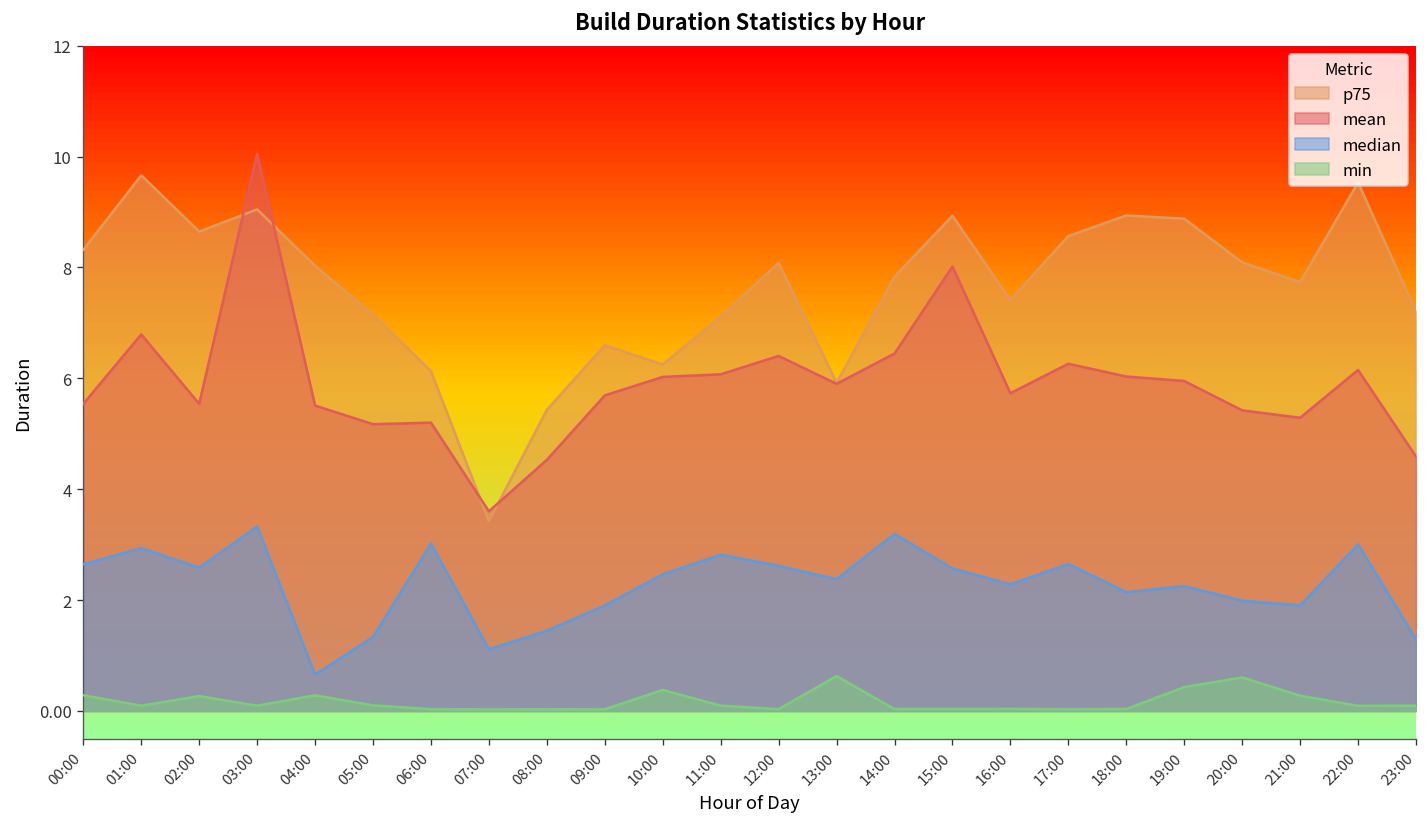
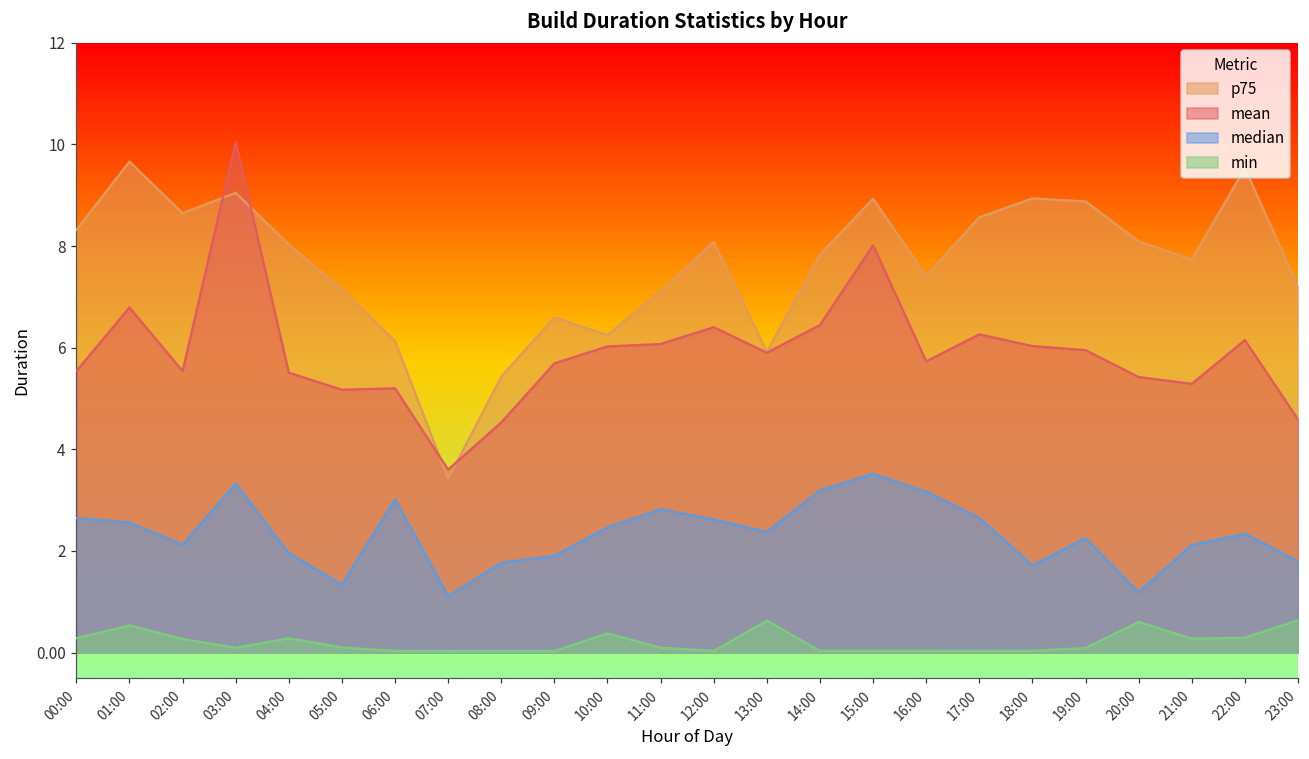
  {
    "median": {
      "00:00": 2.6,
-     "01:00": 2.9,
-     "02:00": 2.6,
+     "01:00": 2.6,
+     "02:00": 2.1,
      "03:00": 3.3,
-     "04:00": 0.7,
+     "04:00": 2.0,
      "05:00": 1.3,
      "06:00": 3.0,
      "07:00": 1.1,
-     "08:00": 1.4,
+     "08:00": 1.8,
      "09:00": 1.9,
      "10:00": 2.5,
      "11:00": 2.8,
      "12:00": 2.6,
      "13:00": 2.4,
      "14:00": 3.2,
-     "15:00": 2.6,
-     "16:00": 2.3,
+     "15:00": 3.5,
+     "16:00": 3.2,
      "17:00": 2.6,
-     "18:00": 2.1,
+     "18:00": 1.7,
      "19:00": 2.3,
-     "20:00": 2.0,
-     "21:00": 1.9,
-     "22:00": 3.0,
-     "23:00": 1.3
+     "20:00": 1.2,
+     "21:00": 2.1,
+     "22:00": 2.3,
+     "23:00": 1.8
    },
    "min": {
      "00:00": 0.3,
-     "01:00": 0.1,
+     "01:00": 0.5,
      "02:00": 0.3,
      "03:00": 0.1,
      "04:00": 0.3,
      "05:00": 0.1,
      "06:00": 0.0,
      "07:00": 0.0,
      "08:00": 0.0,
      "09:00": 0.0,
      "10:00": 0.4,
      "11:00": 0.1,
      "12:00": 0.0,
      "13:00": 0.6,
      "14:00": 0.0,
      "15:00": 0.0,
      "16:00": 0.0,
      "17:00": 0.0,
      "18:00": 0.0,
-     "19:00": 0.4,
+     "19:00": 0.1,
      "20:00": 0.6,
      "21:00": 0.3,
-     "22:00": 0.1,
-     "23:00": 0.1
+     "22:00": 0.3,
+     "23:00": 0.6
    }
  }
